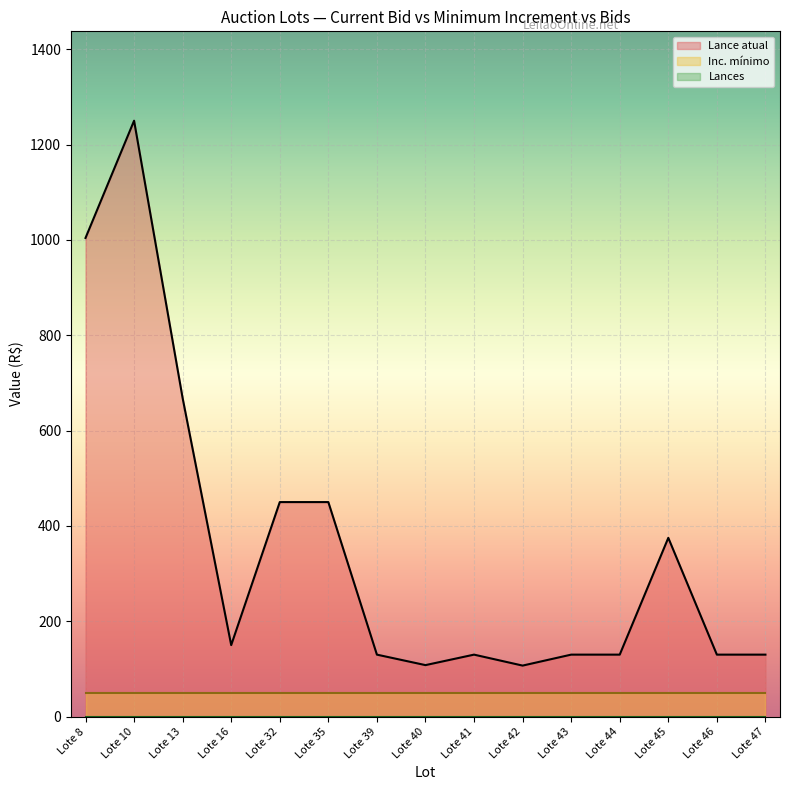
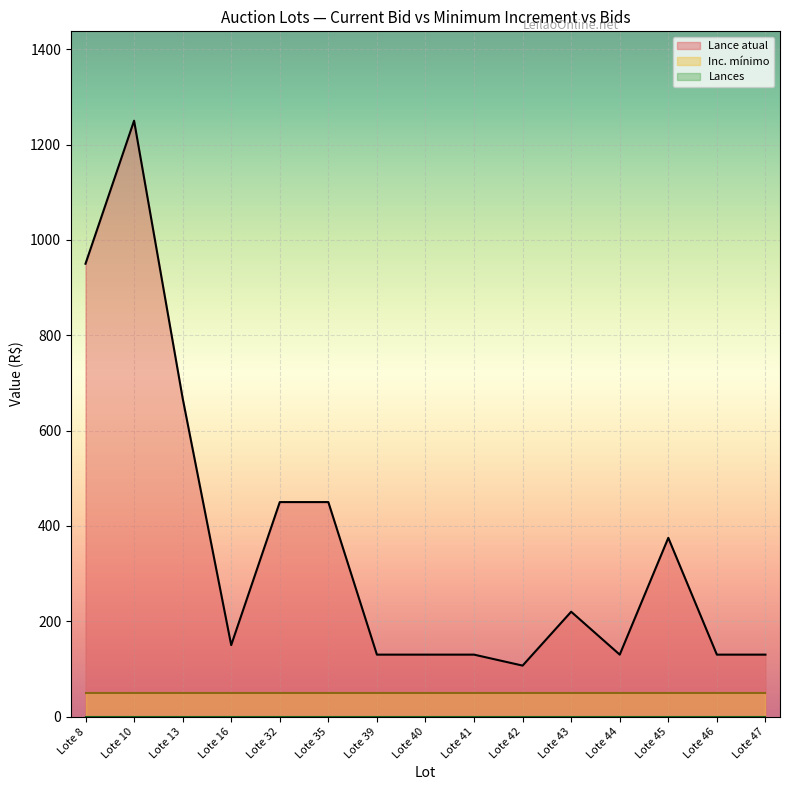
  {
    "Lance atual": {
-     "Lote 8": 1000,
+     "Lote 8": 950,
      "Lote 10": 1250,
      "Lote 13": 670,
      "Lote 16": 150,
      "Lote 32": 450,
      "Lote 35": 450,
      "Lote 39": 130,
-     "Lote 40": 110,
+     "Lote 40": 130,
      "Lote 41": 130,
      "Lote 42": 110,
-     "Lote 43": 130,
+     "Lote 43": 220,
      "Lote 44": 130,
      "Lote 45": 380,
      "Lote 46": 130,
      "Lote 47": 130
    },
    "Inc. mínimo": {
      "Lote 8": 50,
      "Lote 10": 50,
      "Lote 13": 50,
      "Lote 16": 50,
      "Lote 32": 50,
      "Lote 35": 50,
      "Lote 39": 50,
      "Lote 40": 50,
      "Lote 41": 50,
      "Lote 42": 50,
      "Lote 43": 50,
      "Lote 44": 50,
      "Lote 45": 50,
      "Lote 46": 50,
      "Lote 47": 50
    },
    "Lances": {
      "Lote 8": 0,
      "Lote 10": 0,
      "Lote 13": 0,
      "Lote 16": 0,
      "Lote 32": 0,
      "Lote 35": 0,
      "Lote 39": 0,
      "Lote 40": 0,
      "Lote 41": 0,
      "Lote 42": 0,
      "Lote 43": 0,
      "Lote 44": 0,
      "Lote 45": 0,
      "Lote 46": 0,
      "Lote 47": 0
    }
  }
